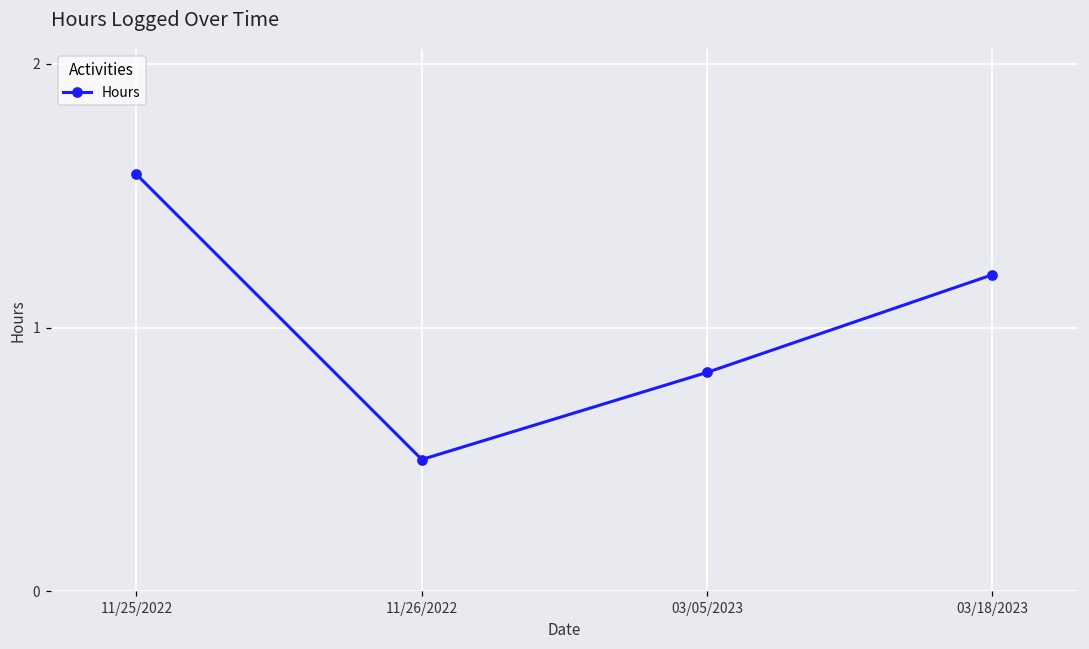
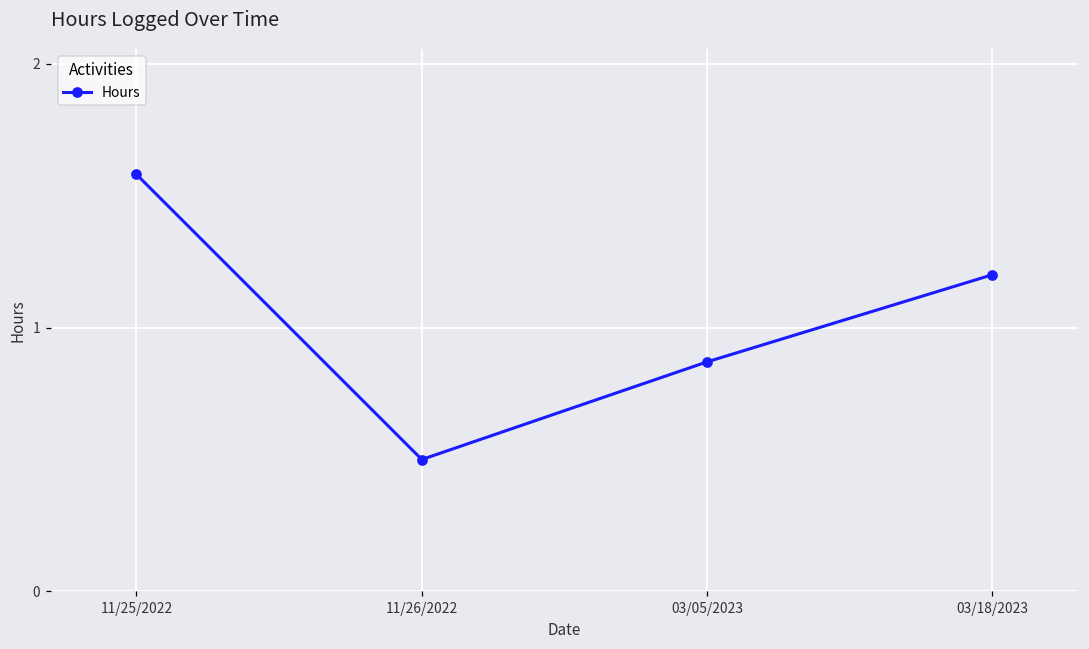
  {
    "11/25/2022": 1.58,
    "11/26/2022": 0.50,
-   "03/05/2023": 0.83,
+   "03/05/2023": 0.87,
    "03/18/2023": 1.20
  }
